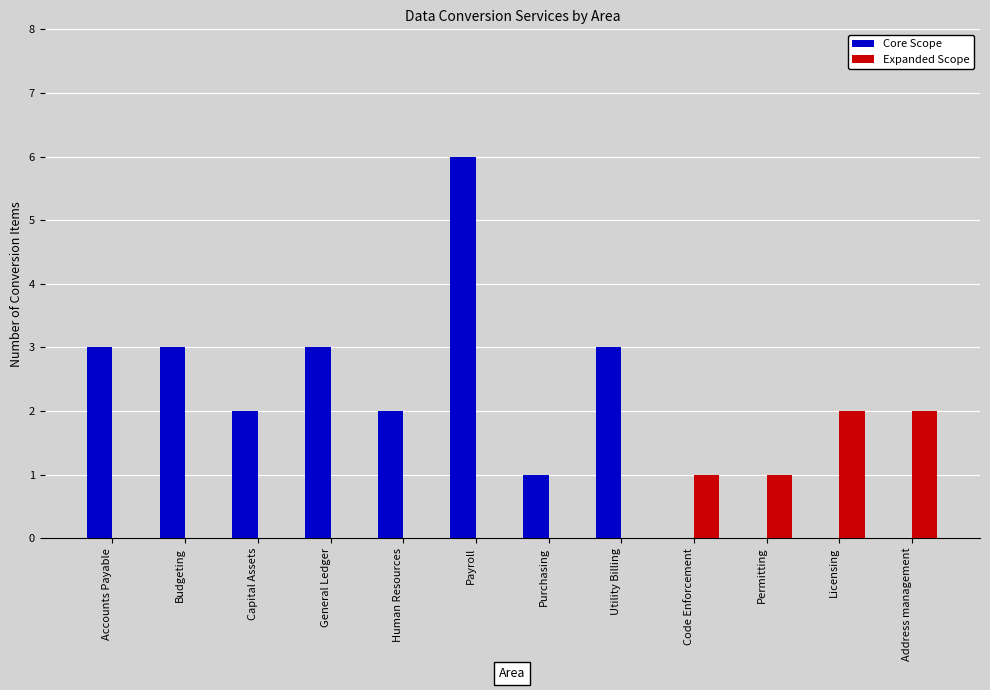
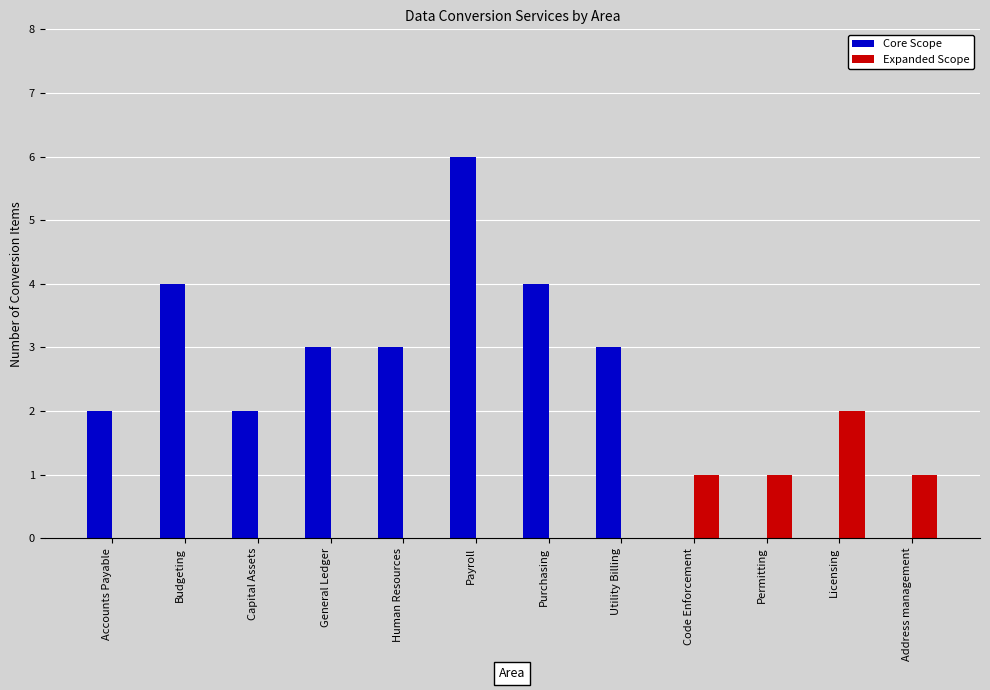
  {
    "Core Scope": {
-     "Accounts Payable": 3,
-     "Budgeting": 3,
+     "Accounts Payable": 2,
+     "Budgeting": 4,
      "Capital Assets": 2,
      "General Ledger": 3,
-     "Human Resources": 2,
+     "Human Resources": 3,
      "Payroll": 6,
-     "Purchasing": 1,
+     "Purchasing": 4,
      "Utility Billing": 3,
      "Code Enforcement": 0,
      "Permitting": 0,
      "Licensing": 0,
      "Address management": 0
    },
    "Expanded Scope": {
      "Accounts Payable": 0,
      "Budgeting": 0,
      "Capital Assets": 0,
      "General Ledger": 0,
      "Human Resources": 0,
      "Payroll": 0,
      "Purchasing": 0,
      "Utility Billing": 0,
      "Code Enforcement": 1,
      "Permitting": 1,
      "Licensing": 2,
-     "Address management": 2
+     "Address management": 1
    }
  }
